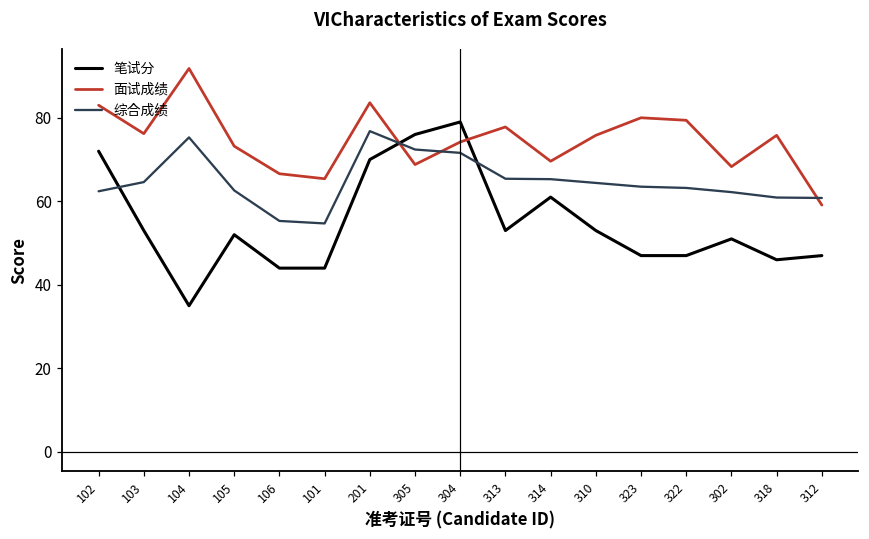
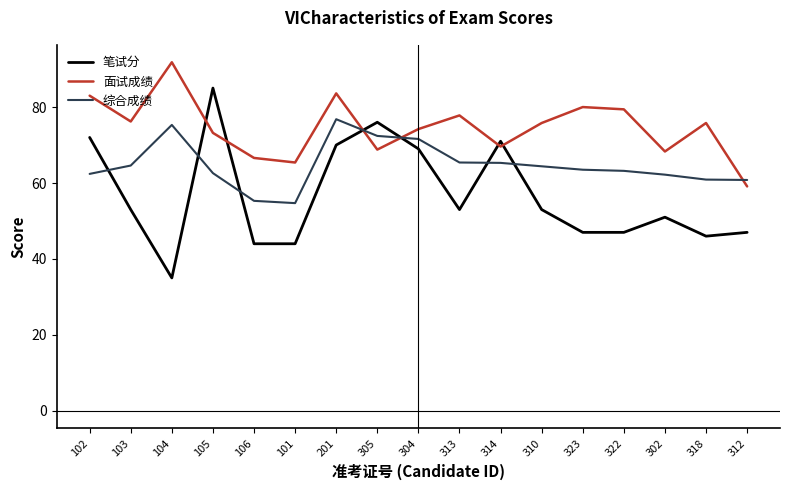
  {
    "笔试分": {
      "102": 72,
      "103": 53,
      "104": 35,
-     "105": 52,
+     "105": 85,
      "106": 44,
      "101": 44,
      "201": 70,
      "305": 76,
-     "304": 79,
+     "304": 69,
      "313": 53,
-     "314": 61,
+     "314": 71,
      "310": 53,
      "323": 47,
      "322": 47,
      "302": 51,
      "318": 46,
      "312": 47
    },
    "面试成绩": {
      "102": 83,
      "103": 76,
      "104": 92,
      "105": 73,
      "106": 67,
      "101": 65,
      "201": 84,
      "305": 69,
      "304": 74,
      "313": 78,
      "314": 70,
      "310": 76,
      "323": 80,
      "322": 79,
      "302": 68,
      "318": 76,
      "312": 59
    },
    "综合成绩": {
      "102": 62,
      "103": 65,
      "104": 75,
      "105": 63,
      "106": 55,
      "101": 55,
      "201": 77,
      "305": 72,
      "304": 72,
      "313": 65,
      "314": 65,
      "310": 64,
      "323": 64,
      "322": 63,
      "302": 62,
      "318": 61,
      "312": 61
    }
  }
